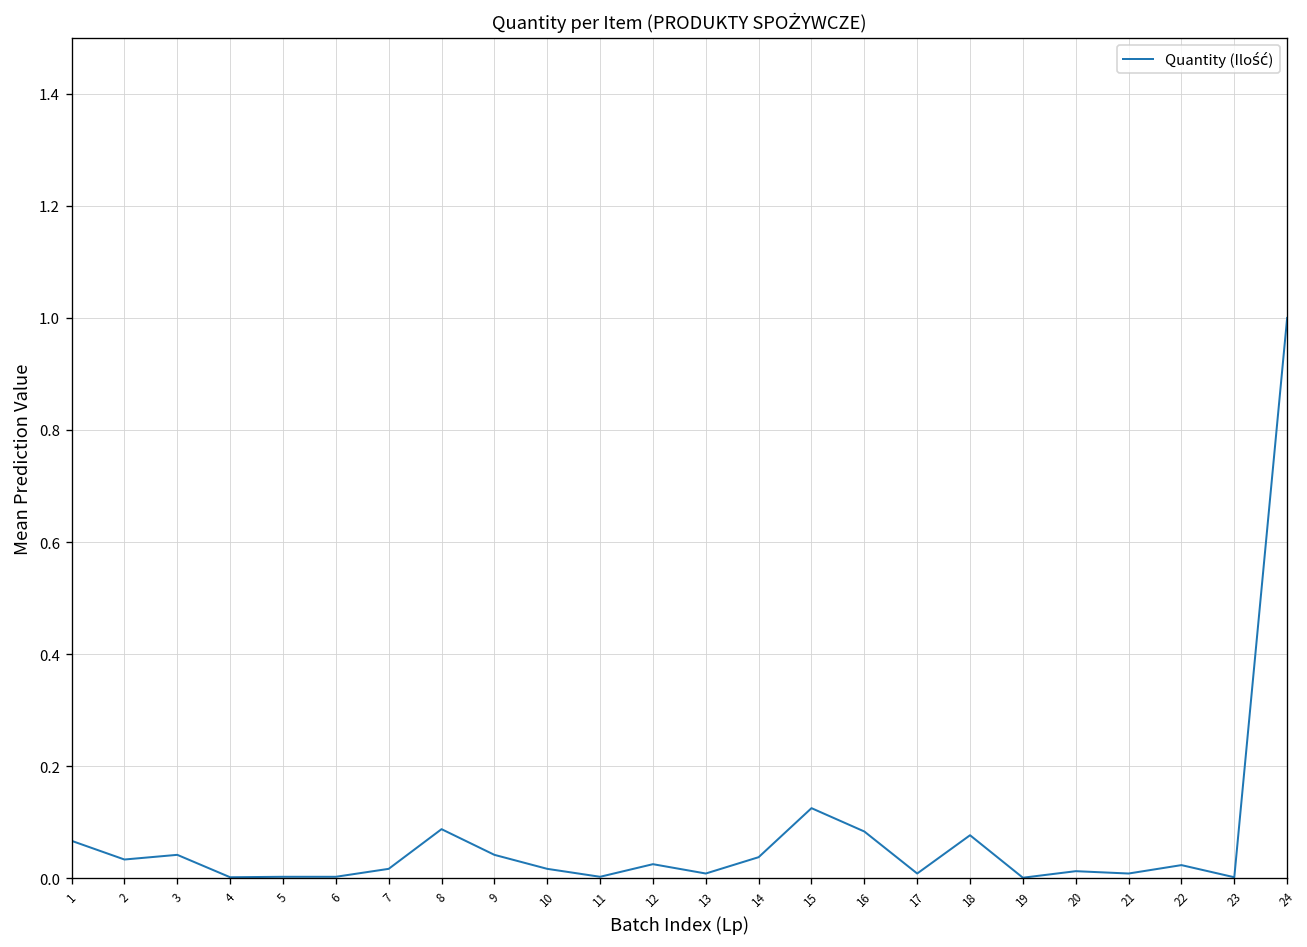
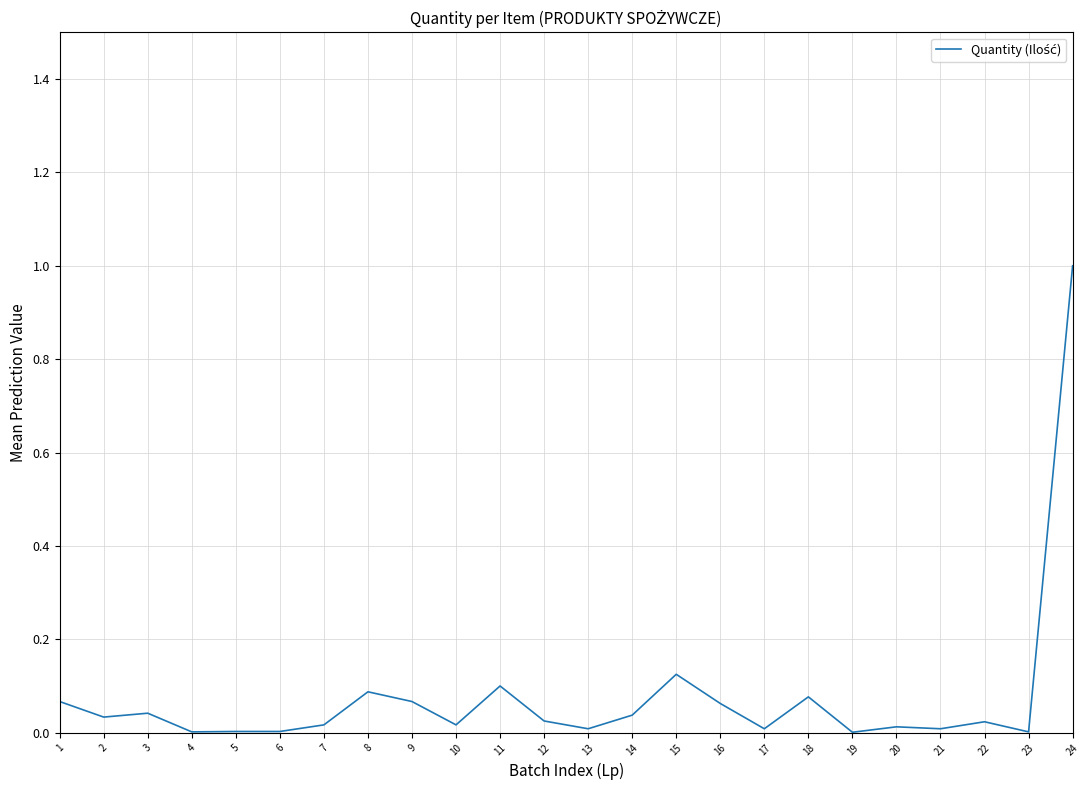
  {
    "1": 0.07,
    "2": 0.03,
    "3": 0.04,
    "4": 0.00,
    "5": 0.00,
    "6": 0.00,
    "7": 0.02,
    "8": 0.09,
-   "9": 0.04,
+   "9": 0.07,
    "10": 0.02,
-   "11": 0.00,
+   "11": 0.10,
    "12": 0.03,
    "13": 0.01,
    "14": 0.04,
    "15": 0.13,
-   "16": 0.08,
+   "16": 0.06,
    "17": 0.01,
    "18": 0.08,
    "19": 0.00,
    "20": 0.01,
    "21": 0.01,
    "22": 0.02,
    "23": 0.00,
    "24": 1.00
  }
